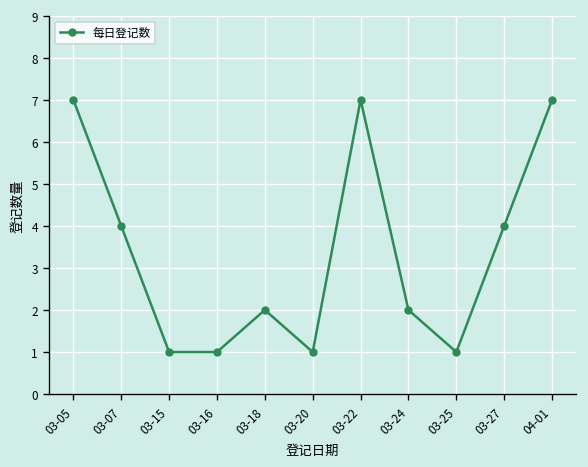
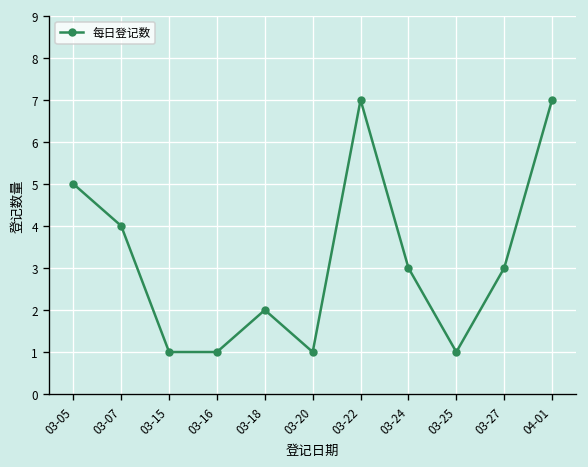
  {
-   "03-05": 7,
+   "03-05": 5,
    "03-07": 4,
    "03-15": 1,
    "03-16": 1,
    "03-18": 2,
    "03-20": 1,
    "03-22": 7,
-   "03-24": 2,
+   "03-24": 3,
    "03-25": 1,
-   "03-27": 4,
+   "03-27": 3,
    "04-01": 7
  }
